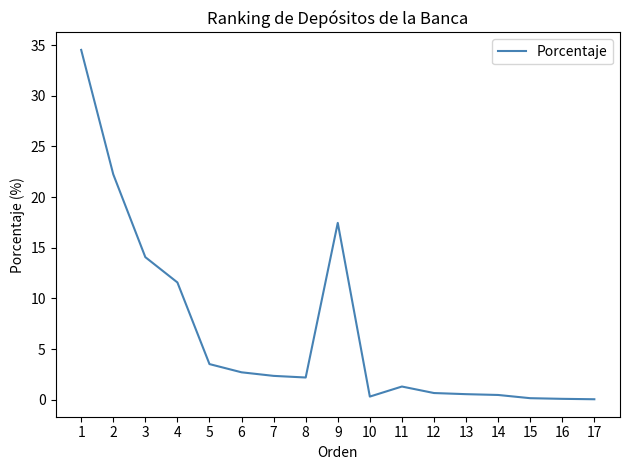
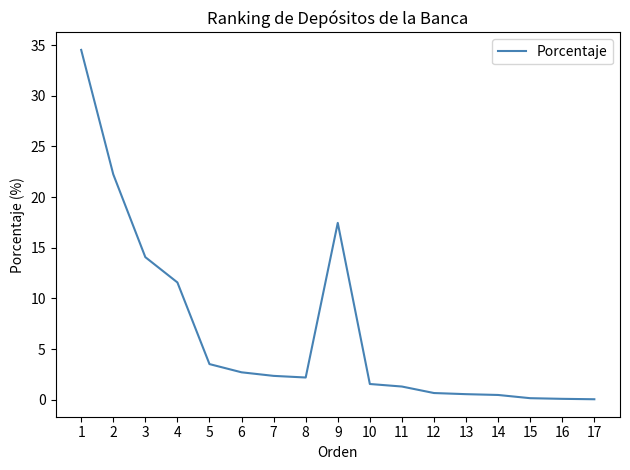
  {
    "1": 34.5,
    "2": 22.3,
    "3": 14.1,
    "4": 11.6,
    "5": 3.5,
    "6": 2.7,
    "7": 2.4,
    "8": 2.2,
    "9": 17.5,
-   "10": 0.3,
+   "10": 1.6,
    "11": 1.3,
    "12": 0.7,
    "13": 0.6,
    "14": 0.5,
    "15": 0.2,
    "16": 0.1,
    "17": 0.1
  }
